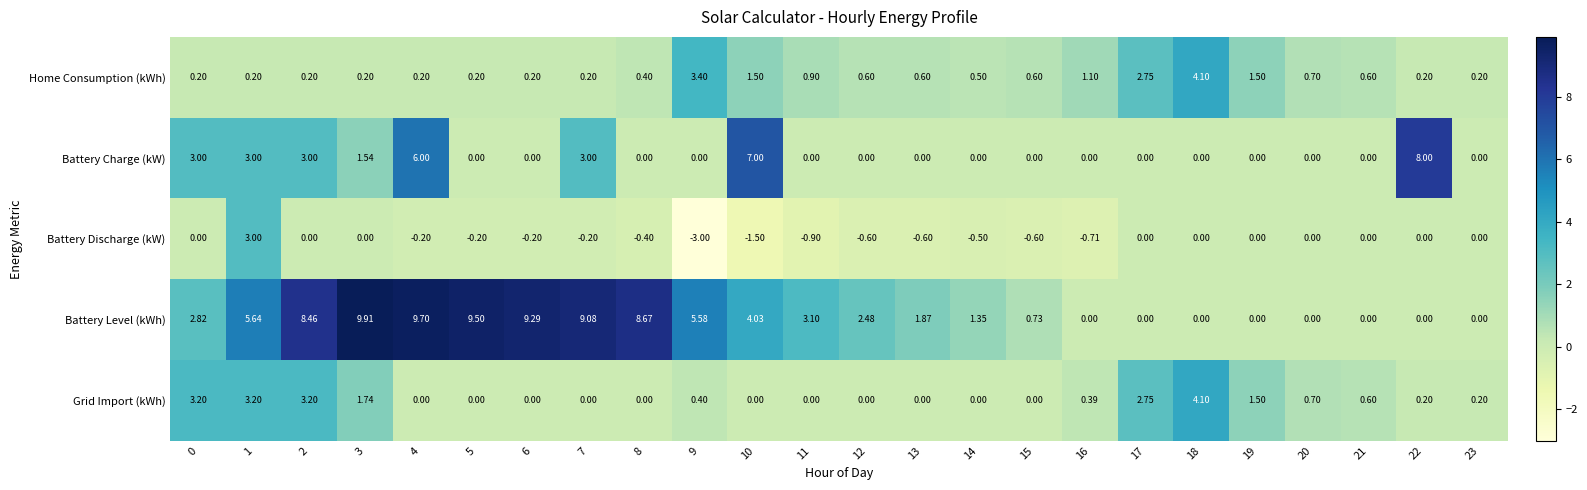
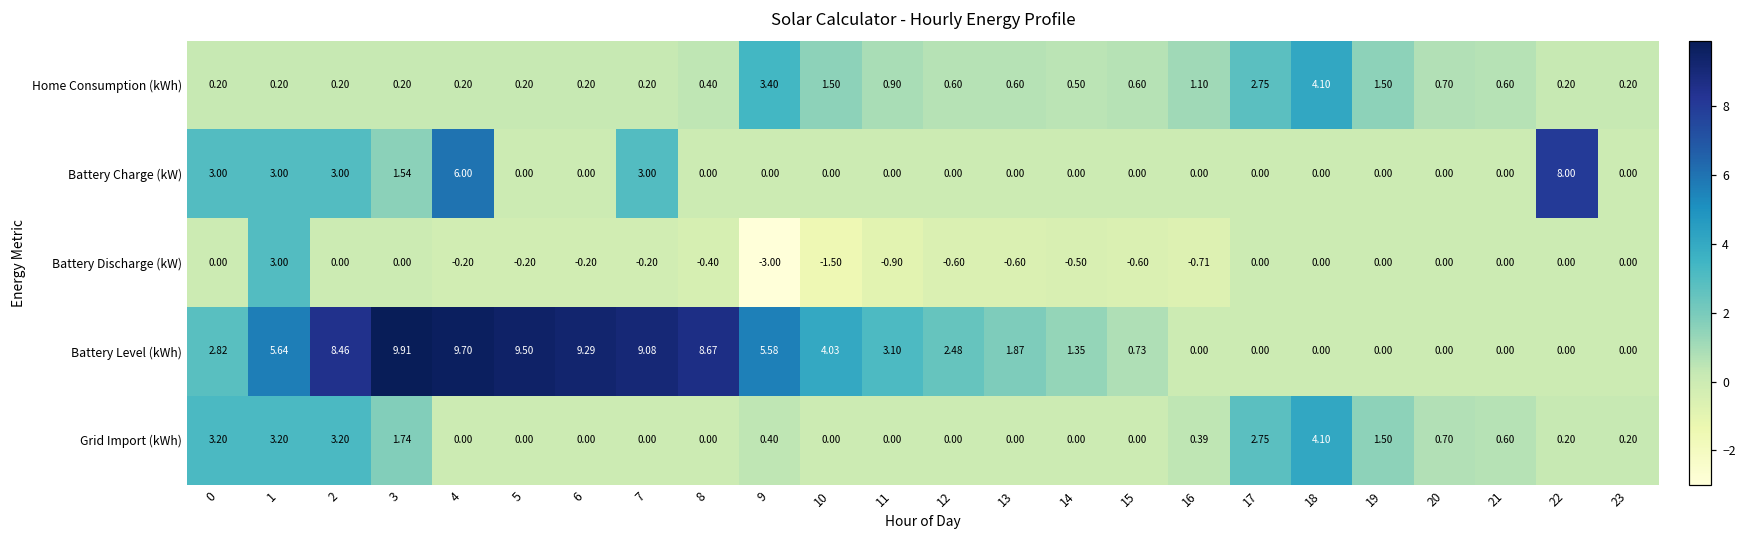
  {
    "Home Consumption (kWh)": {
      "0": 0.20,
      "1": 0.20,
      "2": 0.20,
      "3": 0.20,
      "4": 0.20,
      "5": 0.20,
      "6": 0.20,
      "7": 0.20,
      "8": 0.40,
      "9": 3.40,
      "10": 1.50,
      "11": 0.90,
      "12": 0.60,
      "13": 0.60,
      "14": 0.50,
      "15": 0.60,
      "16": 1.10,
      "17": 2.75,
      "18": 4.10,
      "19": 1.50,
      "20": 0.70,
      "21": 0.60,
      "22": 0.20,
      "23": 0.20
    },
    "Battery Charge (kW)": {
      "0": 3.00,
      "1": 3.00,
      "2": 3.00,
      "3": 1.54,
      "4": 6.00,
      "5": 0.00,
      "6": 0.00,
      "7": 3.00,
      "8": 0.00,
      "9": 0.00,
-     "10": 7.00,
+     "10": 0.00,
      "11": 0.00,
      "12": 0.00,
      "13": 0.00,
      "14": 0.00,
      "15": 0.00,
      "16": 0.00,
      "17": 0.00,
      "18": 0.00,
      "19": 0.00,
      "20": 0.00,
      "21": 0.00,
      "22": 8.00,
      "23": 0.00
    },
    "Battery Discharge (kW)": {
      "0": 0.00,
      "1": 3.00,
      "2": 0.00,
      "3": 0.00,
      "4": -0.20,
      "5": -0.20,
      "6": -0.20,
      "7": -0.20,
      "8": -0.40,
      "9": -3.00,
      "10": -1.50,
      "11": -0.90,
      "12": -0.60,
      "13": -0.60,
      "14": -0.50,
      "15": -0.60,
      "16": -0.71,
      "17": 0.00,
      "18": 0.00,
      "19": 0.00,
      "20": 0.00,
      "21": 0.00,
      "22": 0.00,
      "23": 0.00
    },
    "Battery Level (kWh)": {
      "0": 2.82,
      "1": 5.64,
      "2": 8.46,
      "3": 9.91,
      "4": 9.70,
      "5": 9.50,
      "6": 9.29,
      "7": 9.08,
      "8": 8.67,
      "9": 5.58,
      "10": 4.03,
      "11": 3.10,
      "12": 2.48,
      "13": 1.87,
      "14": 1.35,
      "15": 0.73,
      "16": 0.00,
      "17": 0.00,
      "18": 0.00,
      "19": 0.00,
      "20": 0.00,
      "21": 0.00,
      "22": 0.00,
      "23": 0.00
    },
    "Grid Import (kWh)": {
      "0": 3.20,
      "1": 3.20,
      "2": 3.20,
      "3": 1.74,
      "4": 0.00,
      "5": 0.00,
      "6": 0.00,
      "7": 0.00,
      "8": 0.00,
      "9": 0.40,
      "10": 0.00,
      "11": 0.00,
      "12": 0.00,
      "13": 0.00,
      "14": 0.00,
      "15": 0.00,
      "16": 0.39,
      "17": 2.75,
      "18": 4.10,
      "19": 1.50,
      "20": 0.70,
      "21": 0.60,
      "22": 0.20,
      "23": 0.20
    }
  }
